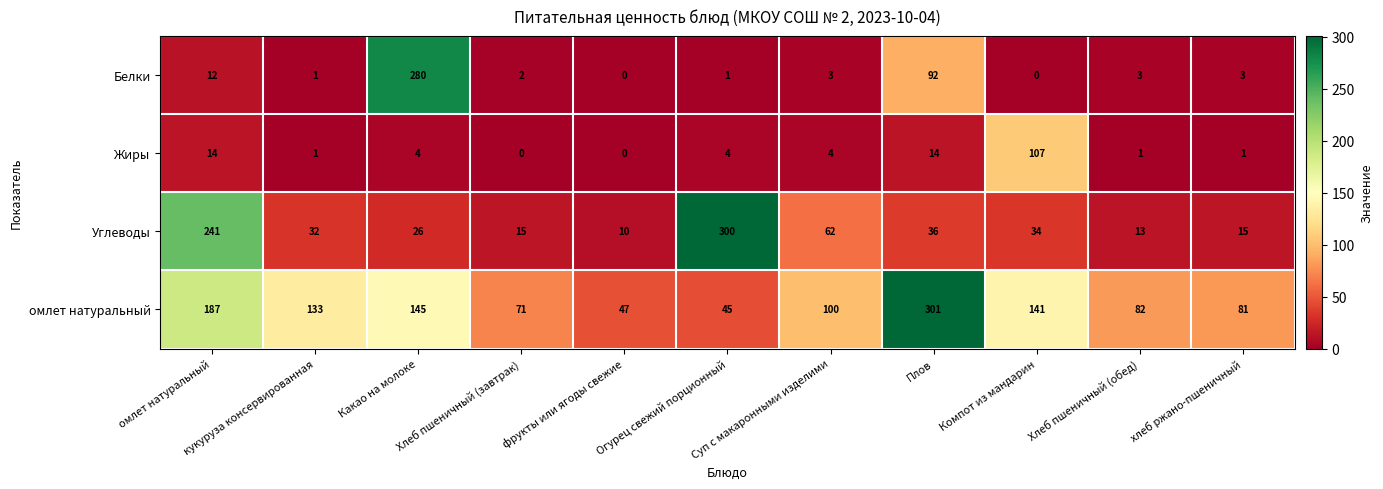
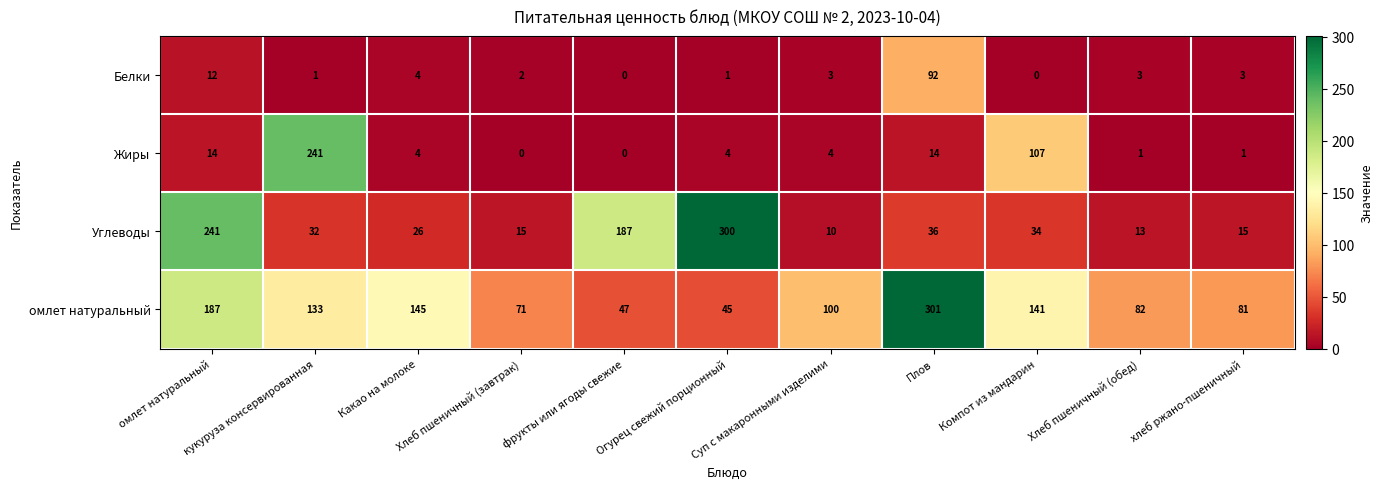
  {
    "Белки": {
      "омлет натуральный": 12,
      "кукуруза консервированная": 1,
-     "Какао на молоке": 280,
+     "Какао на молоке": 4,
      "Хлеб пшеничный (завтрак)": 2,
      "фрукты или ягоды свежие": 0,
      "Огурец свежий порционный": 1,
      "Суп с макаронными изделими": 3,
      "Плов": 92,
      "Компот из мандарин": 0,
      "Хлеб пшеничный (обед)": 3,
      "хлеб ржано-пшеничный": 3
    },
    "Жиры": {
      "омлет натуральный": 14,
-     "кукуруза консервированная": 1,
+     "кукуруза консервированная": 241,
      "Какао на молоке": 4,
      "Хлеб пшеничный (завтрак)": 0,
      "фрукты или ягоды свежие": 0,
      "Огурец свежий порционный": 4,
      "Суп с макаронными изделими": 4,
      "Плов": 14,
      "Компот из мандарин": 107,
      "Хлеб пшеничный (обед)": 1,
      "хлеб ржано-пшеничный": 1
    },
    "Углеводы": {
      "омлет натуральный": 241,
      "кукуруза консервированная": 32,
      "Какао на молоке": 26,
      "Хлеб пшеничный (завтрак)": 15,
-     "фрукты или ягоды свежие": 10,
+     "фрукты или ягоды свежие": 187,
      "Огурец свежий порционный": 300,
-     "Суп с макаронными изделими": 62,
+     "Суп с макаронными изделими": 10,
      "Плов": 36,
      "Компот из мандарин": 34,
      "Хлеб пшеничный (обед)": 13,
      "хлеб ржано-пшеничный": 15
    },
    "омлет натуральный": {
      "омлет натуральный": 187,
      "кукуруза консервированная": 133,
      "Какао на молоке": 145,
      "Хлеб пшеничный (завтрак)": 71,
      "фрукты или ягоды свежие": 47,
      "Огурец свежий порционный": 45,
      "Суп с макаронными изделими": 100,
      "Плов": 301,
      "Компот из мандарин": 141,
      "Хлеб пшеничный (обед)": 82,
      "хлеб ржано-пшеничный": 81
    }
  }
